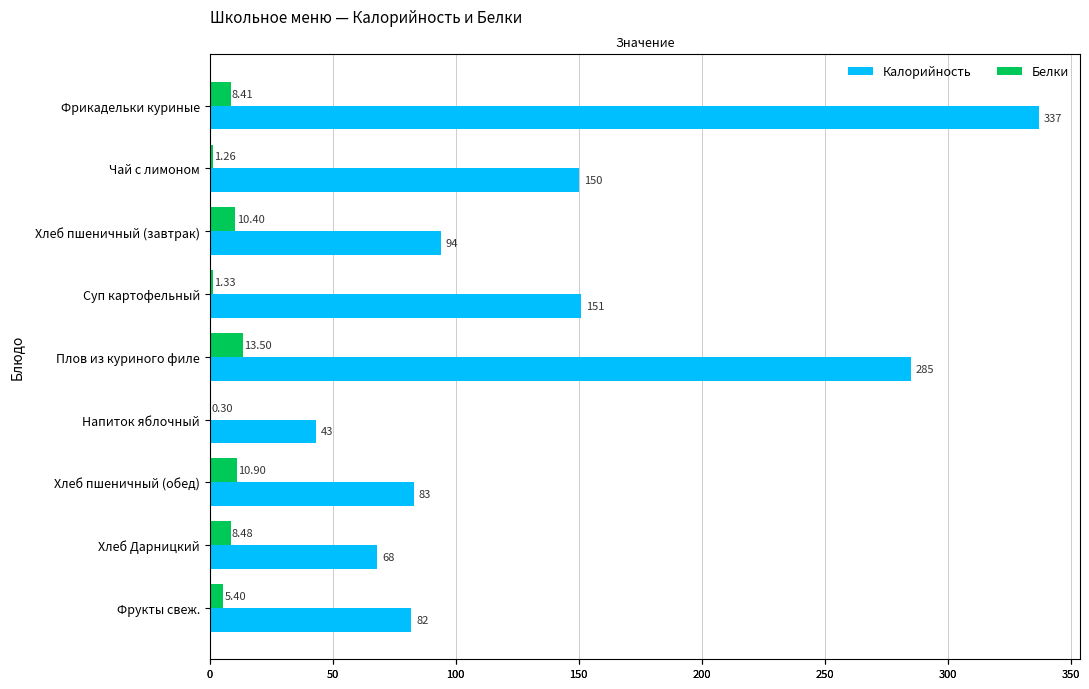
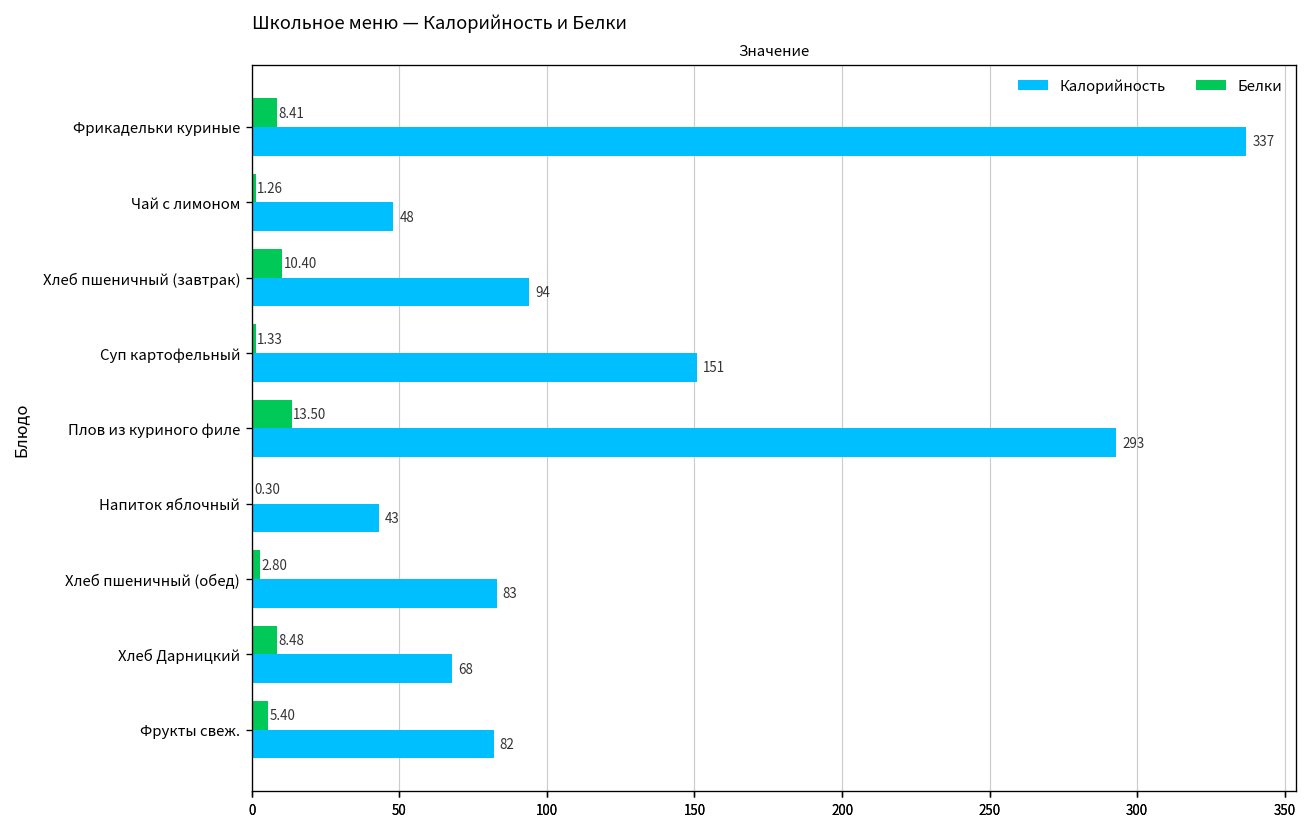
  {
    "Калорийность": {
      "Фрикадельки куриные": 337,
-     "Чай с лимоном": 150,
+     "Чай с лимоном": 48,
      "Хлеб пшеничный (завтрак)": 94,
      "Суп картофельный": 151,
-     "Плов из куриного филе": 285,
+     "Плов из куриного филе": 293,
      "Напиток яблочный": 43,
      "Хлеб пшеничный (обед)": 83,
      "Хлеб Дарницкий": 68,
      "Фрукты свеж.": 82
    },
    "Белки": {
      "Фрикадельки куриные": 8.41,
      "Чай с лимоном": 1.26,
      "Хлеб пшеничный (завтрак)": 10.40,
      "Суп картофельный": 1.33,
      "Плов из куриного филе": 13.50,
      "Напиток яблочный": 0.30,
-     "Хлеб пшеничный (обед)": 10.90,
+     "Хлеб пшеничный (обед)": 2.80,
      "Хлеб Дарницкий": 8.48,
      "Фрукты свеж.": 5.40
    }
  }
